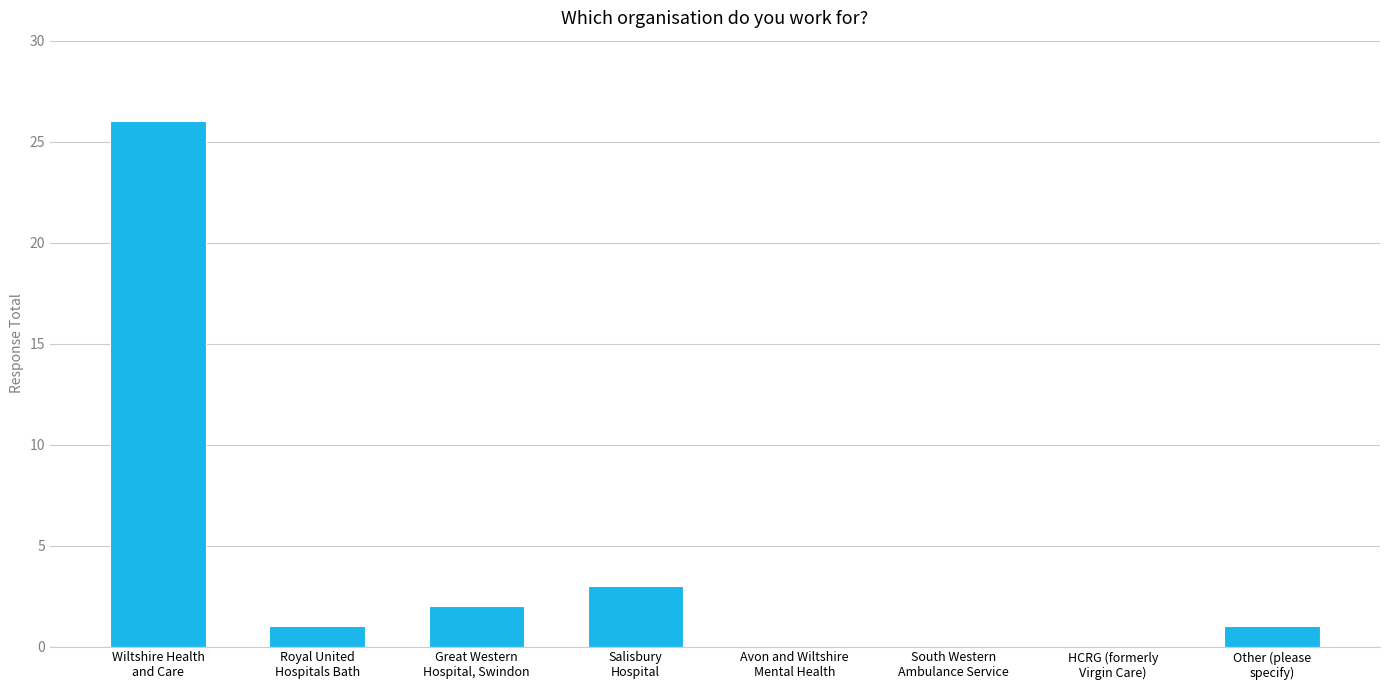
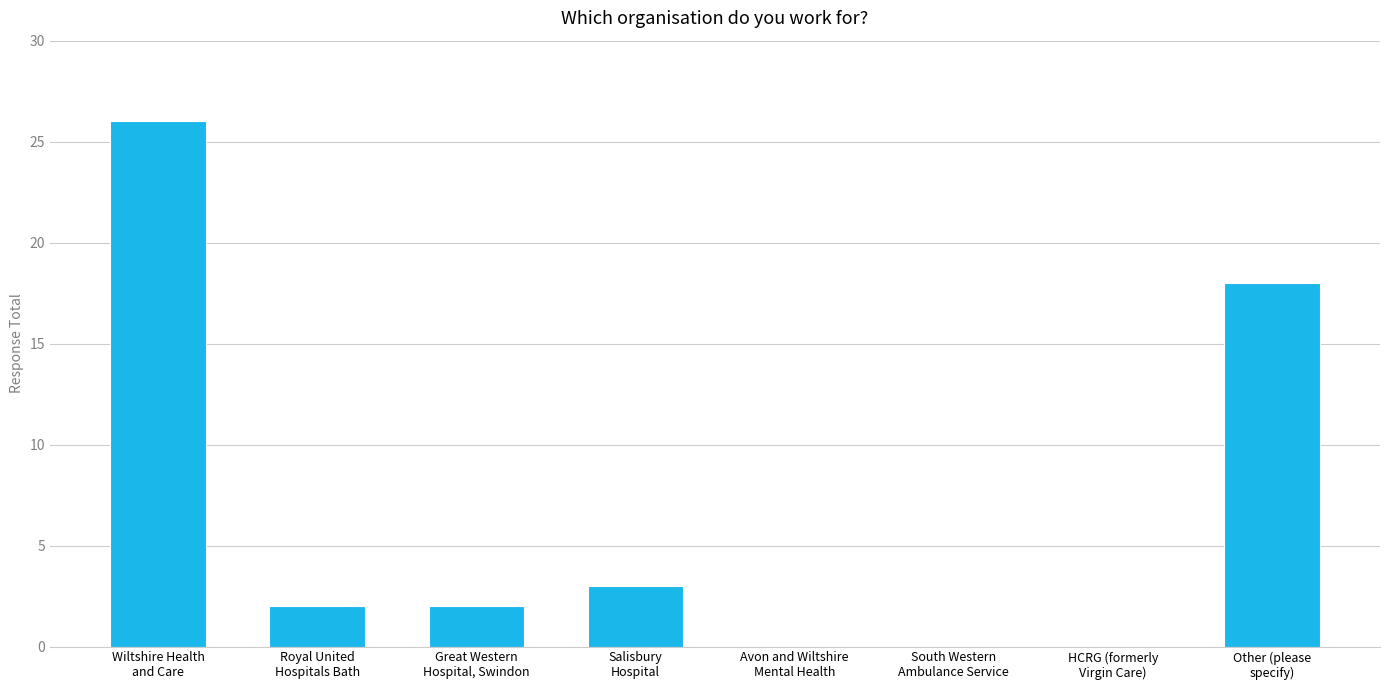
  {
    "Wiltshire Health and Care": 26,
-   "Royal United Hospitals Bath": 1,
+   "Royal United Hospitals Bath": 2,
    "Great Western Hospital, Swindon": 2,
    "Salisbury Hospital": 3,
    "Avon and Wiltshire Mental Health": 0,
    "South Western Ambulance Service": 0,
    "HCRG (formerly Virgin Care)": 0,
-   "Other (please specify)": 1
+   "Other (please specify)": 18
  }
